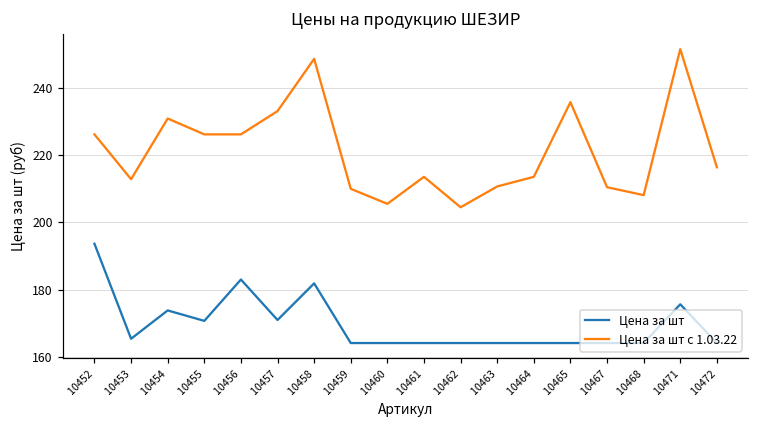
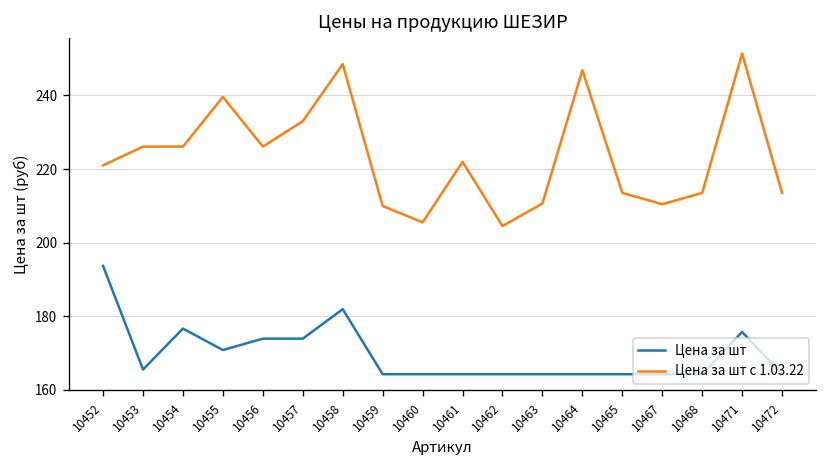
  {
    "Цена за шт": {
      "10452": 194,
      "10453": 165,
-     "10454": 174,
+     "10454": 177,
      "10455": 171,
-     "10456": 183,
-     "10457": 171,
+     "10456": 174,
+     "10457": 174,
      "10458": 182,
      "10459": 164,
      "10460": 164,
      "10461": 164,
      "10462": 164,
      "10463": 164,
      "10464": 164,
      "10465": 164,
      "10471": 176
    },
    "Цена за шт с 1.03.22": {
-     "10452": 226,
-     "10453": 213,
-     "10454": 231,
-     "10455": 226,
+     "10452": 221,
+     "10453": 226,
+     "10454": 226,
+     "10455": 240,
      "10456": 226,
      "10457": 233,
      "10458": 249,
      "10459": 210,
      "10460": 206,
-     "10461": 214,
+     "10461": 222,
      "10462": 204,
      "10463": 211,
-     "10464": 214,
-     "10465": 236,
+     "10464": 247,
+     "10465": 214,
      "10467": 210,
-     "10468": 208,
+     "10468": 214,
      "10471": 251,
-     "10472": 216
+     "10472": 214
    }
  }
